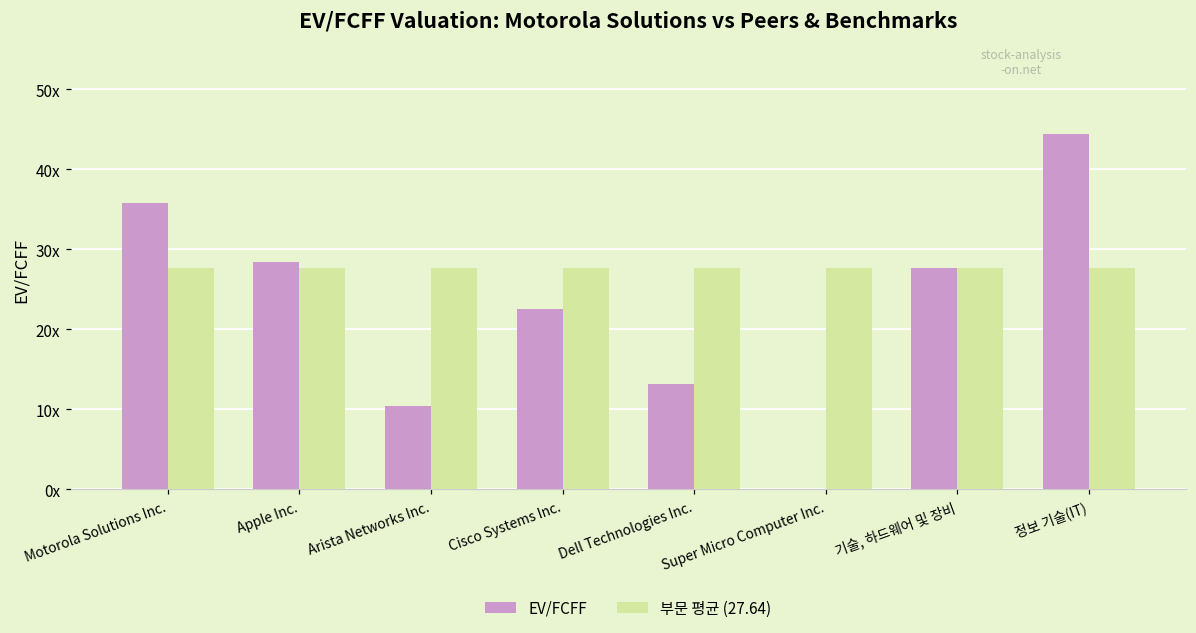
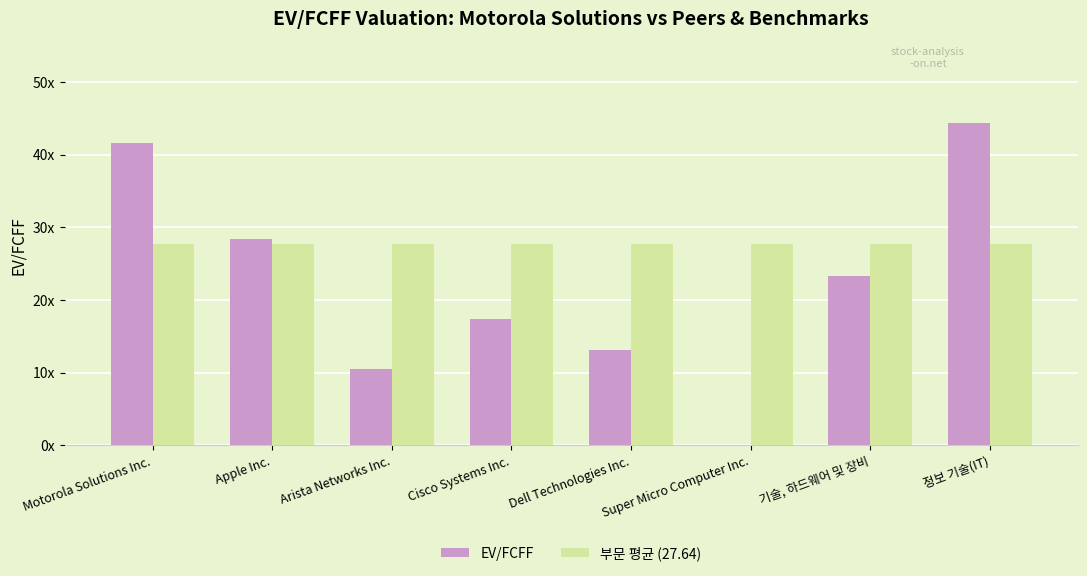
  {
    "EV/FCFF": {
-     "Motorola Solutions Inc.": "36x",
+     "Motorola Solutions Inc.": "42x",
      "Apple Inc.": "28x",
      "Arista Networks Inc.": "10x",
-     "Cisco Systems Inc.": "23x",
+     "Cisco Systems Inc.": "17x",
      "Dell Technologies Inc.": "13x",
      "Super Micro Computer Inc.": "0x",
-     "기술, 하드웨어 및 장비": "28x",
+     "기술, 하드웨어 및 장비": "23x",
      "정보 기술(IT)": "44x"
    },
    "부문 평균 (27.64)": {
      "Motorola Solutions Inc.": "28x",
      "Apple Inc.": "28x",
      "Arista Networks Inc.": "28x",
      "Cisco Systems Inc.": "28x",
      "Dell Technologies Inc.": "28x",
      "Super Micro Computer Inc.": "28x",
      "기술, 하드웨어 및 장비": "28x",
      "정보 기술(IT)": "28x"
    }
  }
